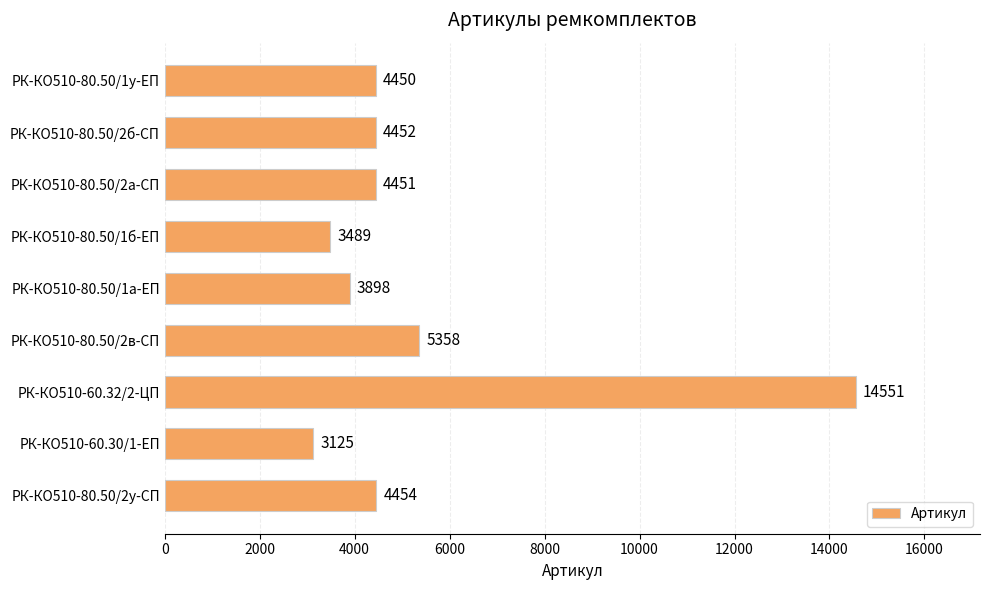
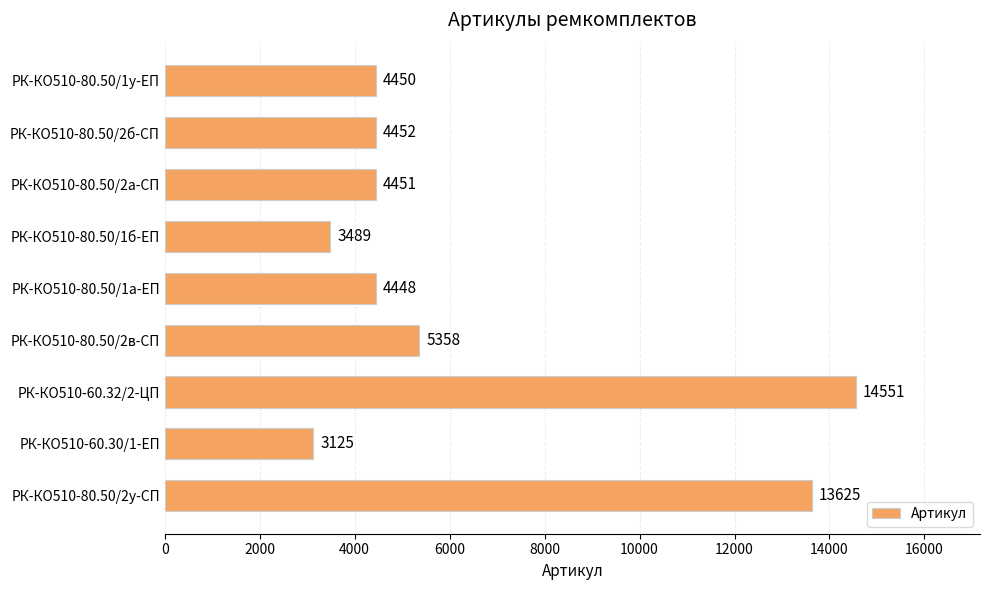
  {
    "РК-КО510-80.50/1у-ЕП": 4450,
    "РК-КО510-80.50/2б-СП": 4452,
    "РК-КО510-80.50/2а-СП": 4451,
    "РК-КО510-80.50/1б-ЕП": 3489,
-   "РК-КО510-80.50/1а-ЕП": 3898,
+   "РК-КО510-80.50/1а-ЕП": 4448,
    "РК-КО510-80.50/2в-СП": 5358,
    "РК-КО510-60.32/2-ЦП": 14551,
    "РК-КО510-60.30/1-ЕП": 3125,
-   "РК-КО510-80.50/2у-СП": 4454
+   "РК-КО510-80.50/2у-СП": 13625
  }
